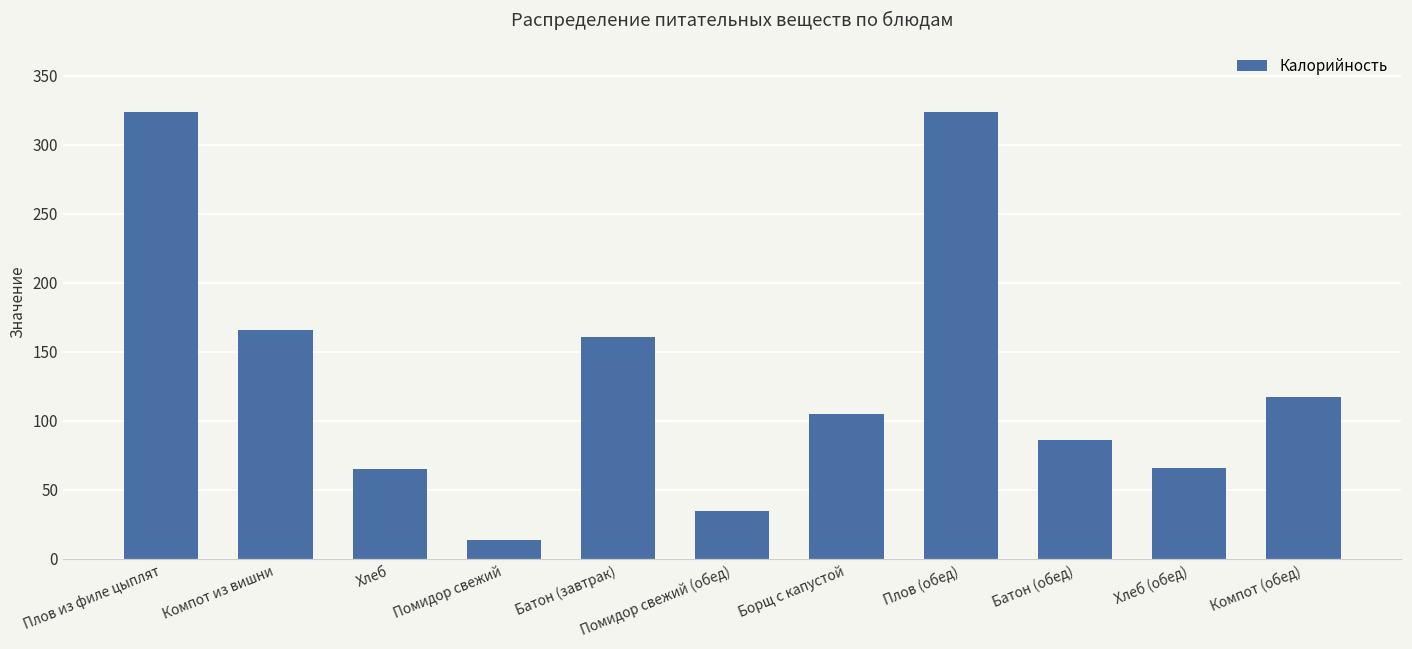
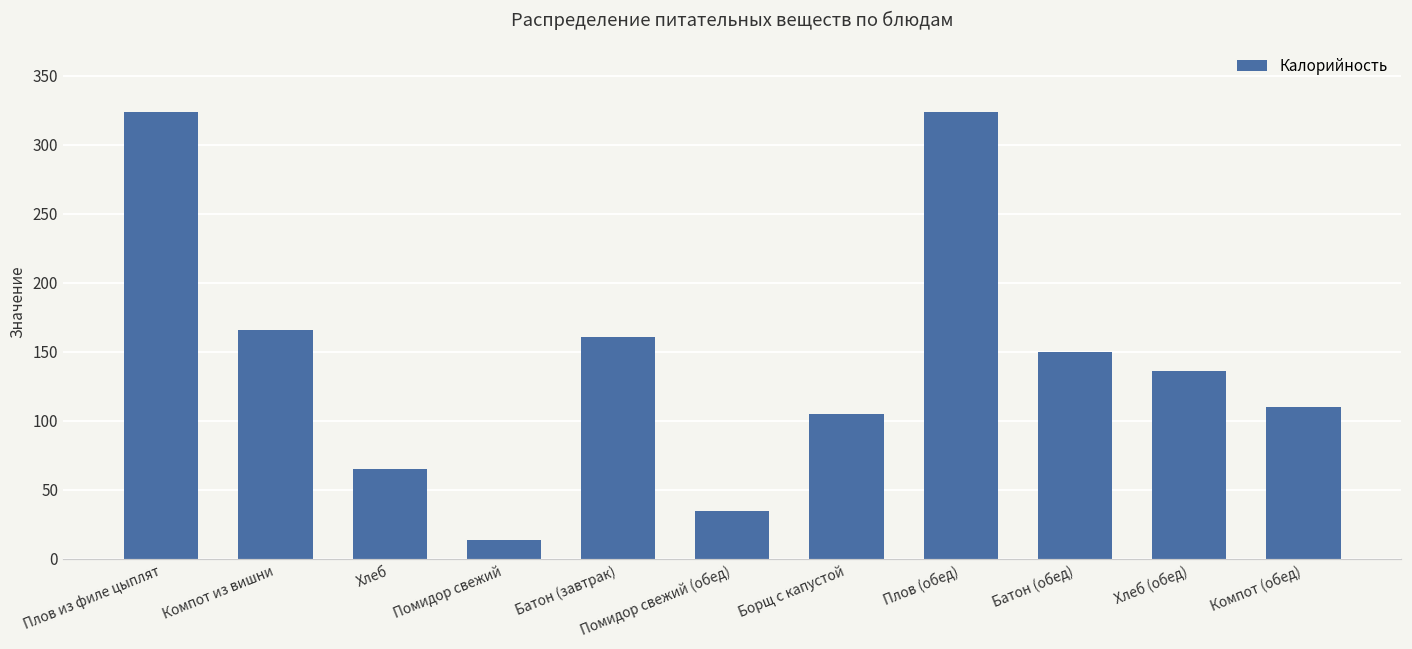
  {
    "Плов из филе цыплят": 324,
    "Компот из вишни": 166,
    "Хлеб": 65,
    "Помидор свежий": 14,
    "Батон (завтрак)": 161,
    "Помидор свежий (обед)": 35,
    "Борщ с капустой": 105,
    "Плов (обед)": 324,
-   "Батон (обед)": 86,
-   "Хлеб (обед)": 66,
-   "Компот (обед)": 117
+   "Батон (обед)": 150,
+   "Хлеб (обед)": 136,
+   "Компот (обед)": 110
  }
